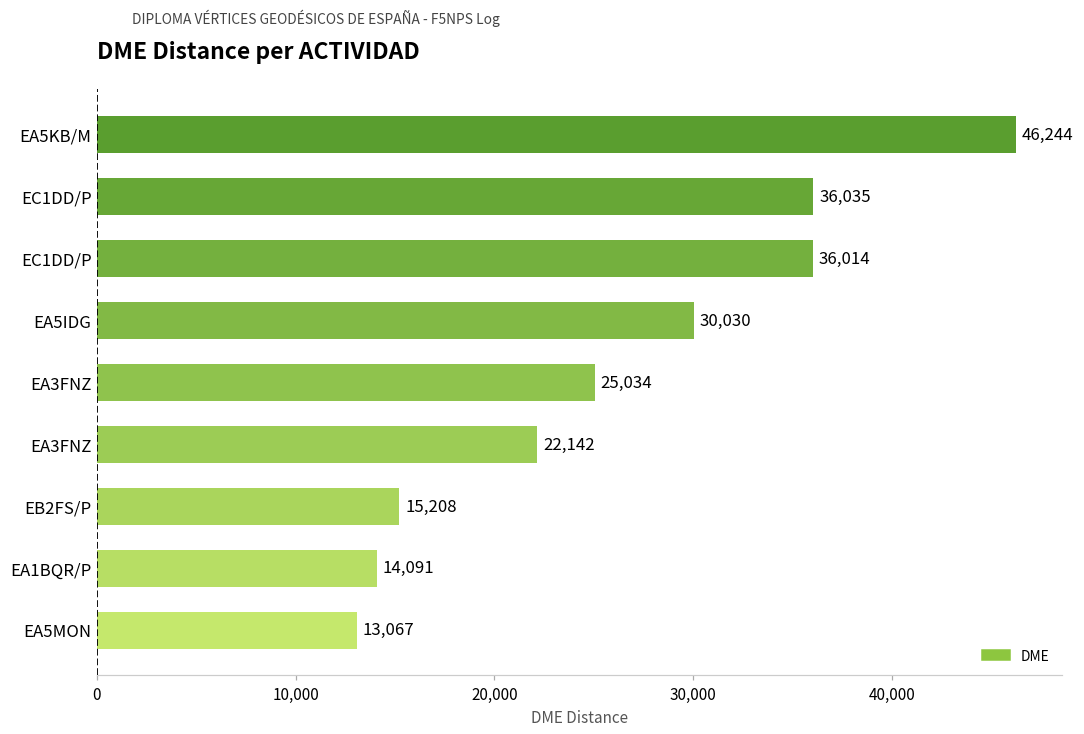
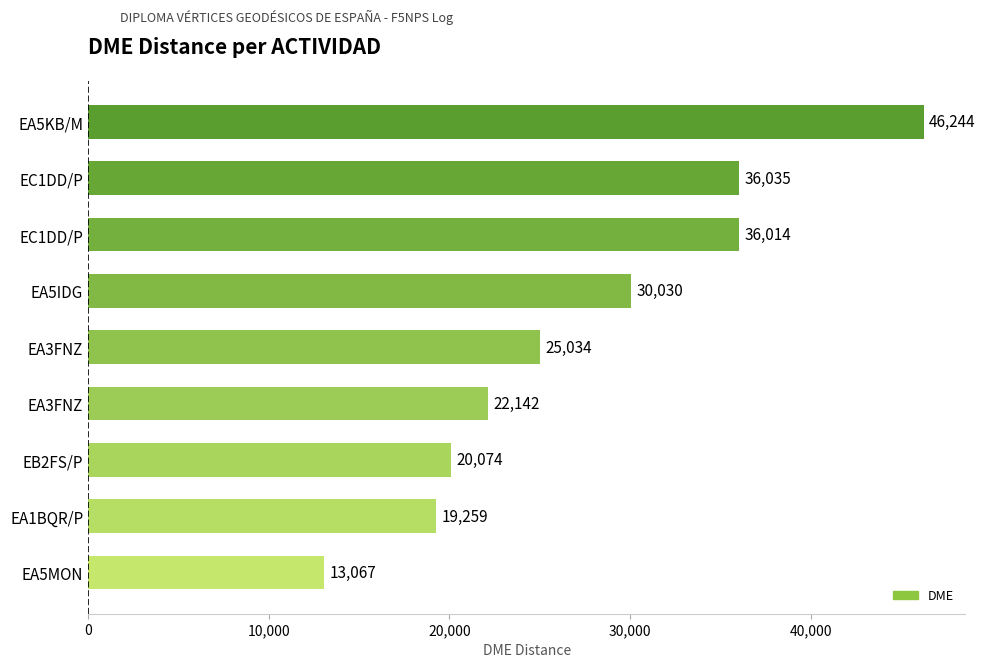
  {
    "EA5KB/M": "46,244",
    "EA5IDG": "30,030",
-   "EB2FS/P": "15,208",
-   "EA1BQR/P": "14,091",
+   "EB2FS/P": "20,074",
+   "EA1BQR/P": "19,259",
    "EA5MON": "13,067"
  }
